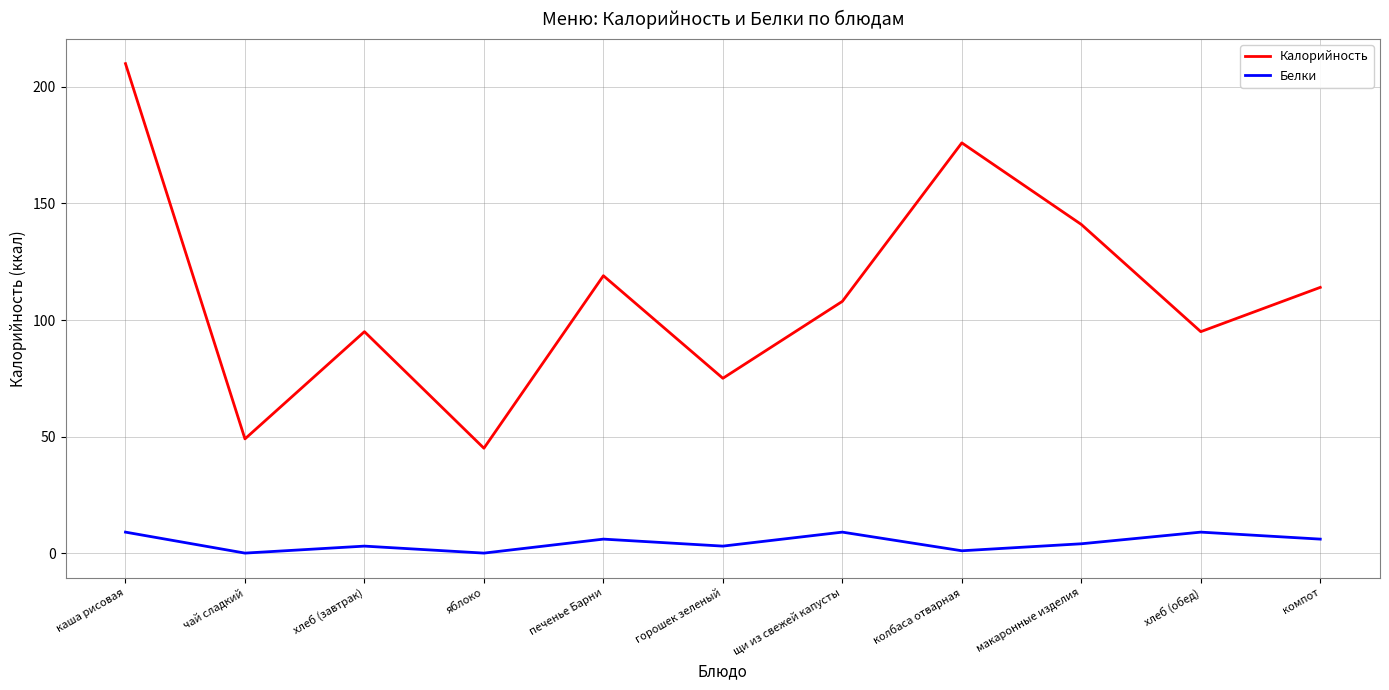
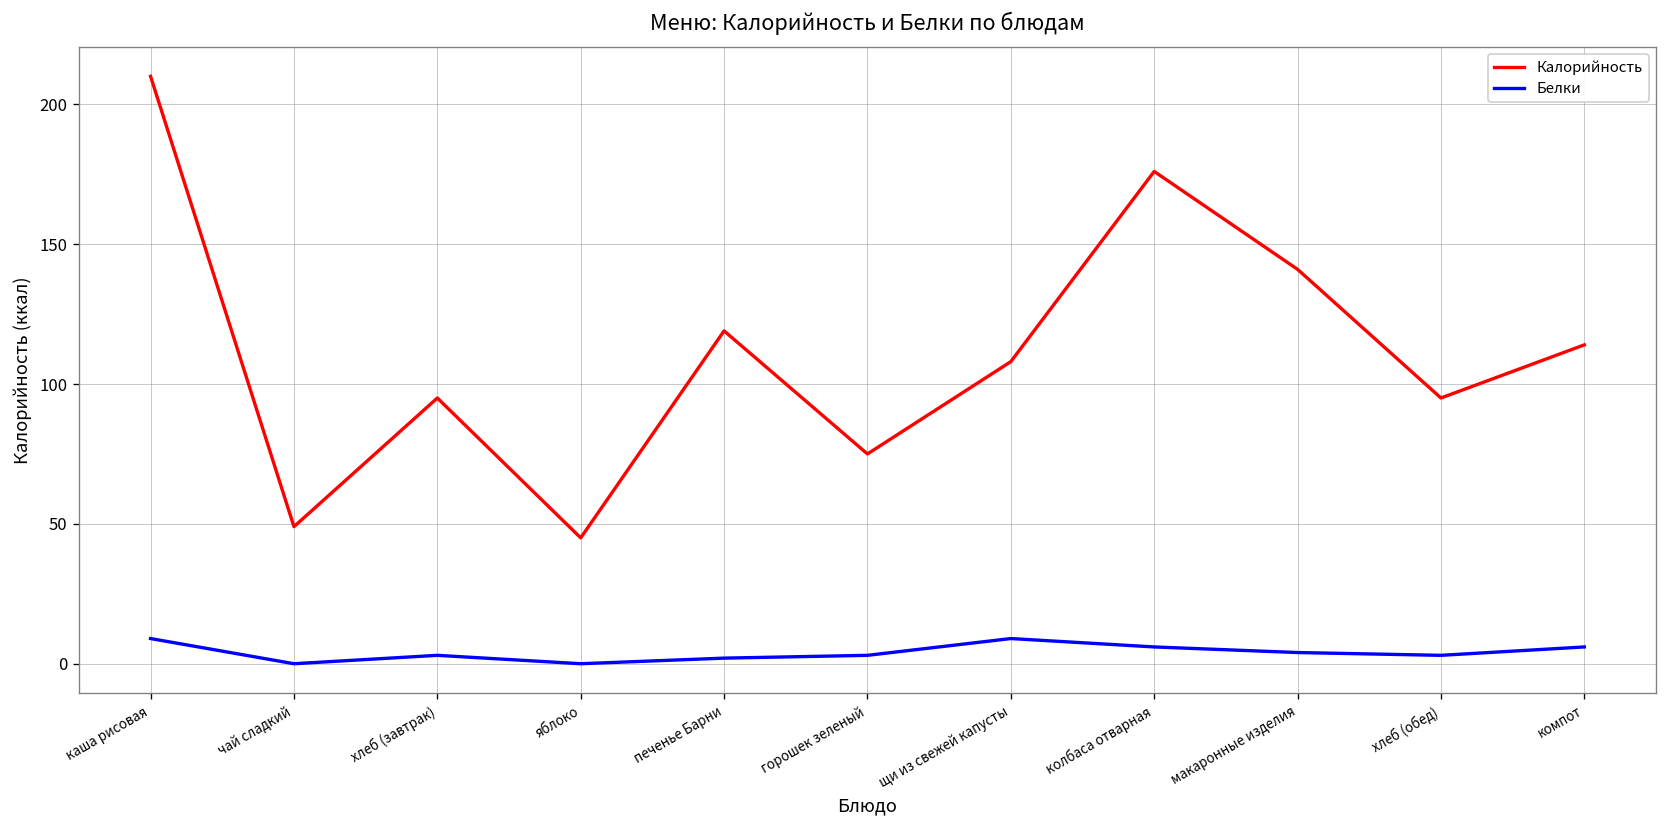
  {
    "Калорийность": {
      "каша рисовая": 210,
      "чай сладкий": 49,
      "хлеб (завтрак)": 95,
      "яблоко": 45,
      "печенье Барни": 119,
      "горошек зеленый": 75,
      "щи из свежей капусты": 108,
      "колбаса отварная": 176,
      "макаронные изделия": 141,
      "хлеб (обед)": 95,
      "компот": 114
    },
    "Белки": {
      "каша рисовая": 9,
      "чай сладкий": 0,
      "хлеб (завтрак)": 3,
      "яблоко": 0,
-     "печенье Барни": 6,
+     "печенье Барни": 2,
      "горошек зеленый": 3,
      "щи из свежей капусты": 9,
-     "колбаса отварная": 1,
+     "колбаса отварная": 6,
      "макаронные изделия": 4,
-     "хлеб (обед)": 9,
+     "хлеб (обед)": 3,
      "компот": 6
    }
  }
